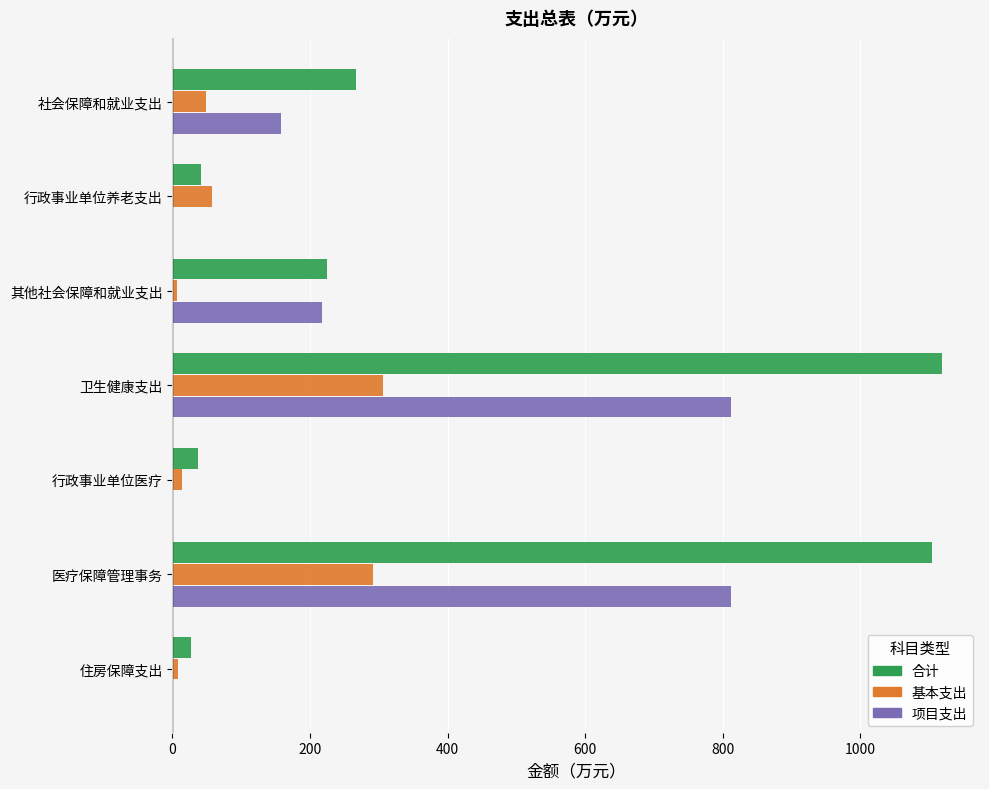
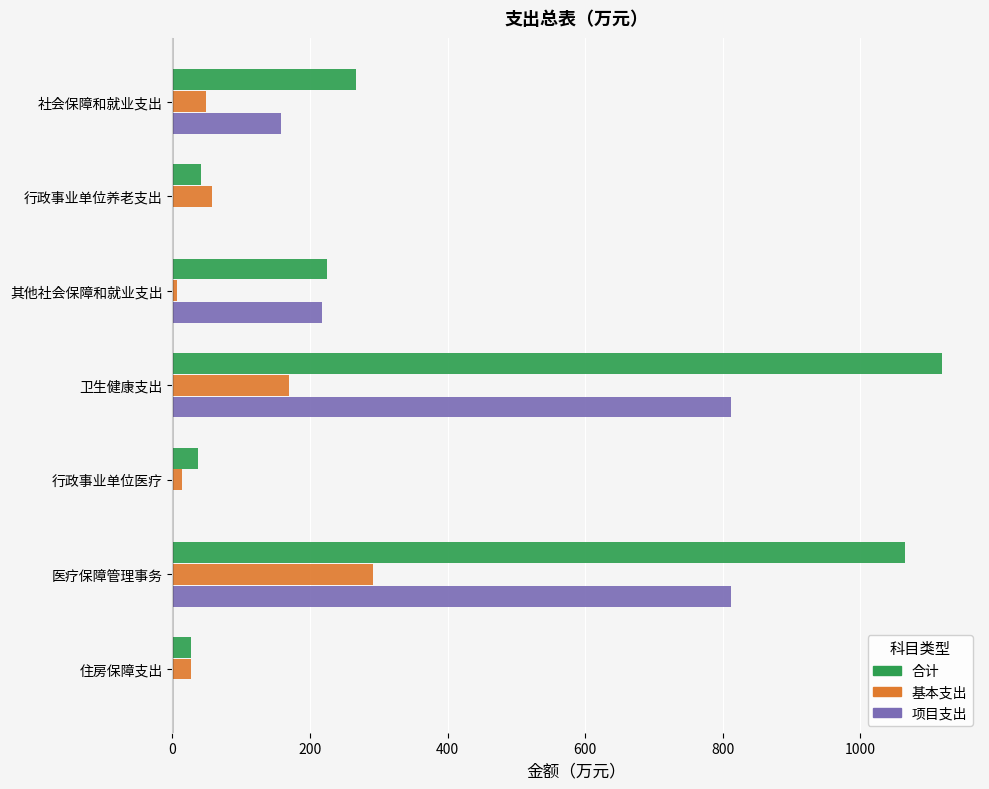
  {
    "合计": {
      "社会保障和就业支出": 270,
      "行政事业单位养老支出": 40,
      "其他社会保障和就业支出": 220,
      "卫生健康支出": 1120,
      "行政事业单位医疗": 40,
-     "医疗保障管理事务": 1100,
+     "医疗保障管理事务": 1060,
      "住房保障支出": 30
    },
    "基本支出": {
      "社会保障和就业支出": 50,
      "行政事业单位养老支出": 60,
      "其他社会保障和就业支出": 10,
-     "卫生健康支出": 310,
+     "卫生健康支出": 170,
      "行政事业单位医疗": 10,
      "医疗保障管理事务": 290,
-     "住房保障支出": 10
+     "住房保障支出": 30
    },
    "项目支出": {
      "社会保障和就业支出": 160,
      "行政事业单位养老支出": 0,
      "其他社会保障和就业支出": 220,
      "卫生健康支出": 810,
      "行政事业单位医疗": 0,
      "医疗保障管理事务": 810,
      "住房保障支出": 0
    }
  }
